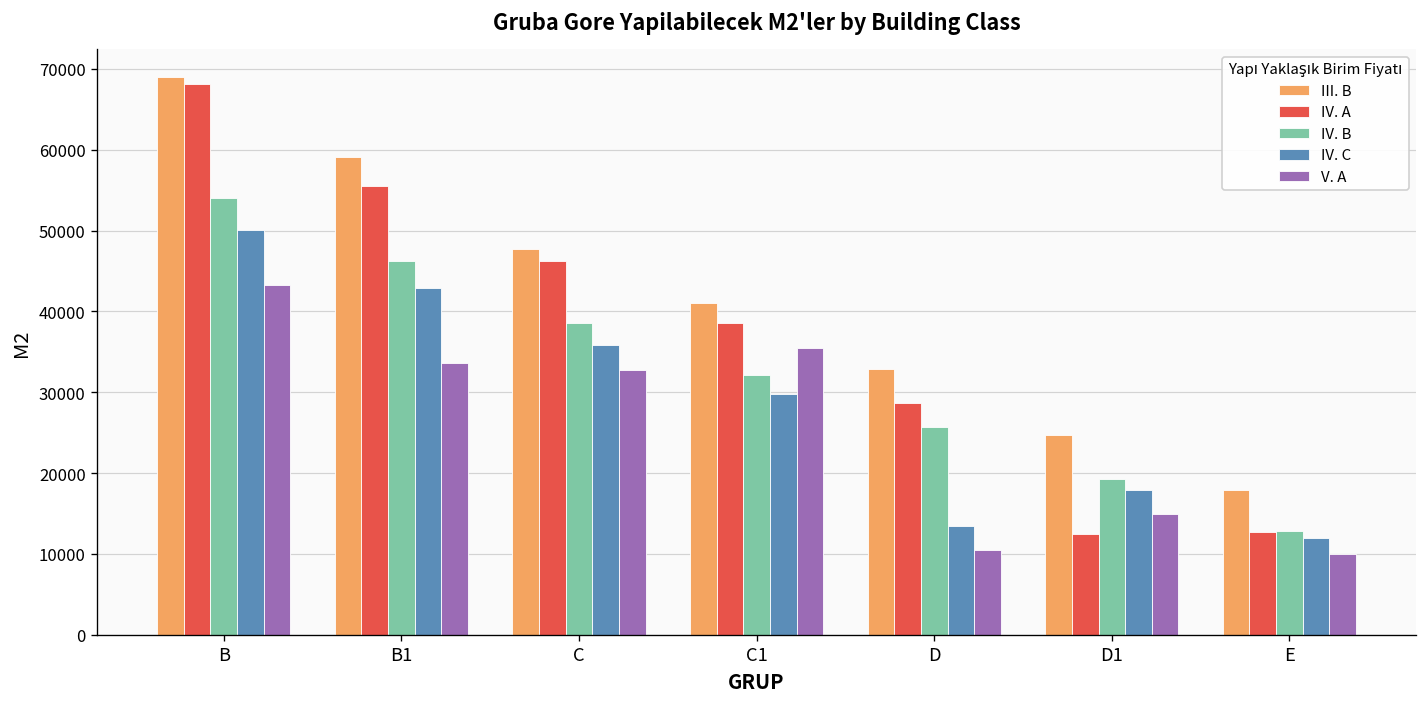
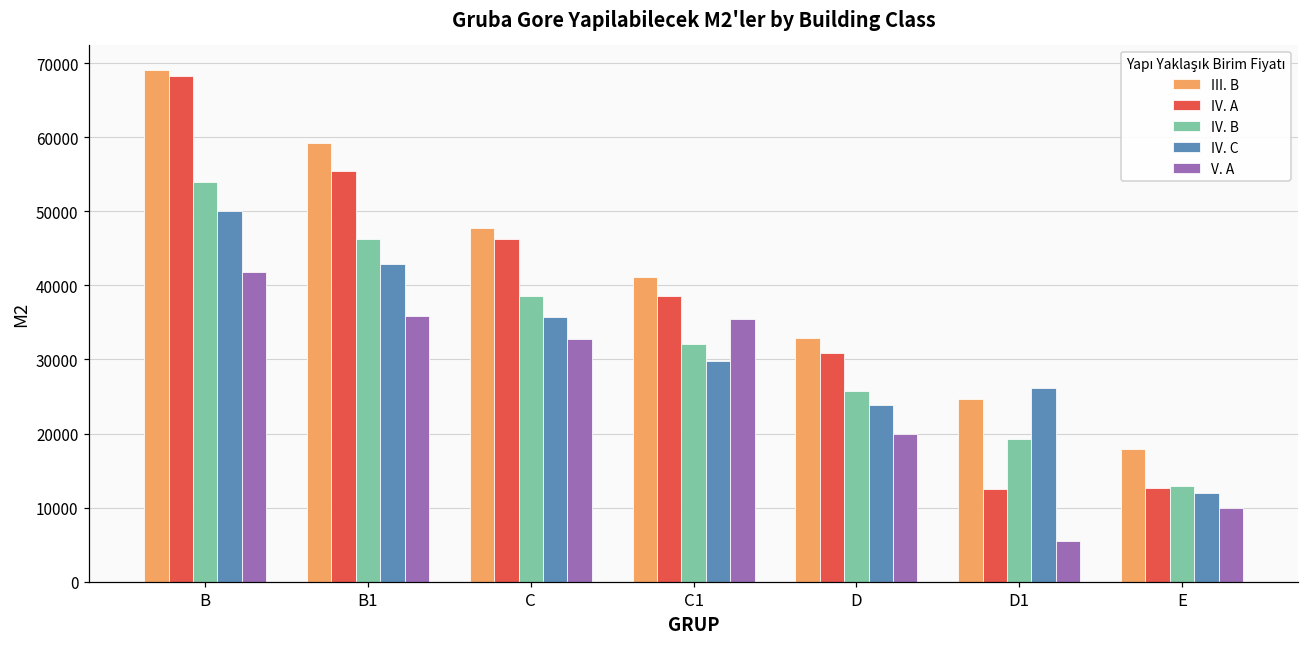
  {
    "III. B": {
      "B": 69000,
      "B1": 59000,
      "C": 48000,
      "C1": 41000,
      "D": 33000,
      "D1": 25000,
      "E": 18000
    },
    "IV. A": {
      "B": 68000,
      "B1": 55000,
      "C": 46000,
      "C1": 39000,
-     "D": 29000,
+     "D": 31000,
      "D1": 12000,
      "E": 13000
    },
    "IV. B": {
      "B": 54000,
      "B1": 46000,
      "C": 39000,
      "C1": 32000,
      "D": 26000,
      "D1": 19000,
      "E": 13000
    },
    "IV. C": {
      "B": 50000,
      "B1": 43000,
      "C": 36000,
      "C1": 30000,
-     "D": 13000,
-     "D1": 18000,
+     "D": 24000,
+     "D1": 26000,
      "E": 12000
    },
    "V. A": {
-     "B": 43000,
-     "B1": 34000,
+     "B": 42000,
+     "B1": 36000,
      "C": 33000,
      "C1": 35000,
-     "D": 11000,
-     "D1": 15000,
+     "D": 20000,
+     "D1": 5000,
      "E": 10000
    }
  }
